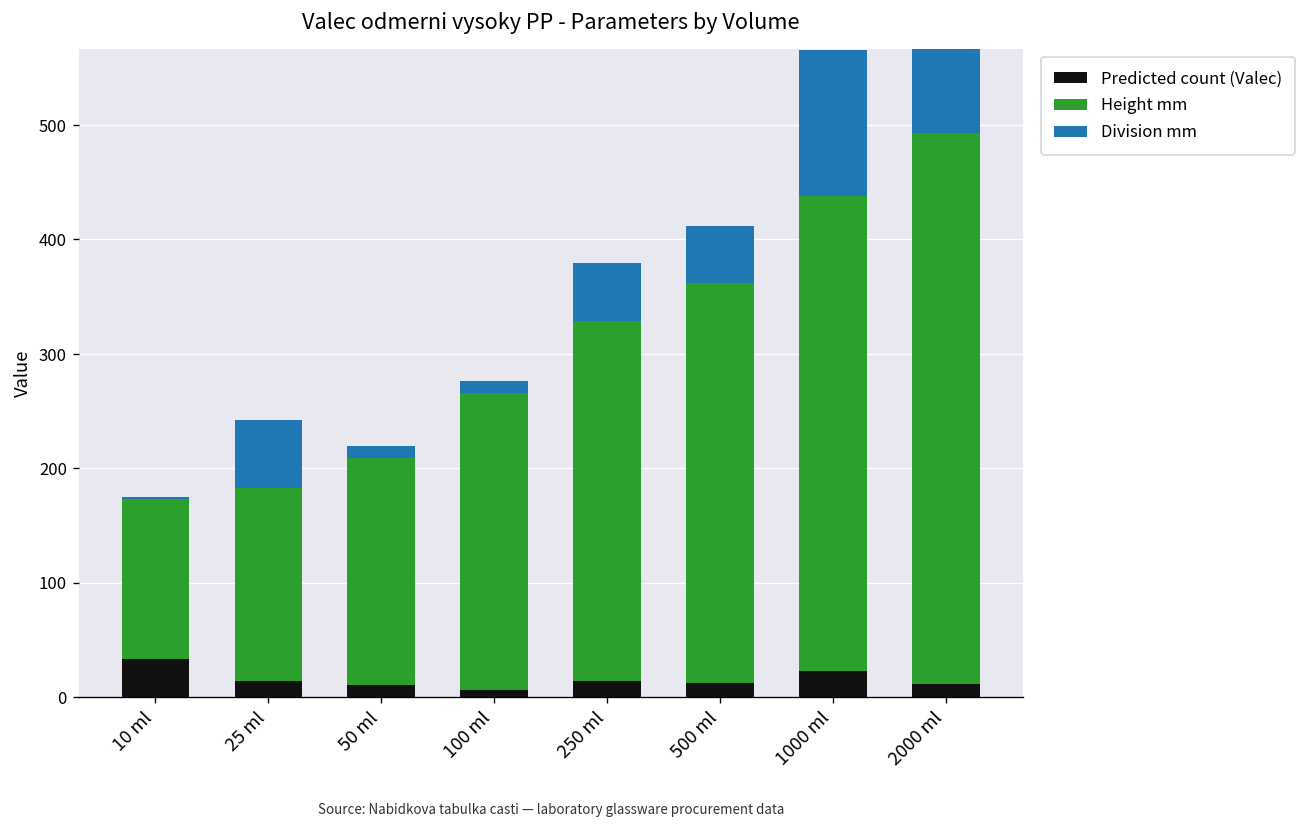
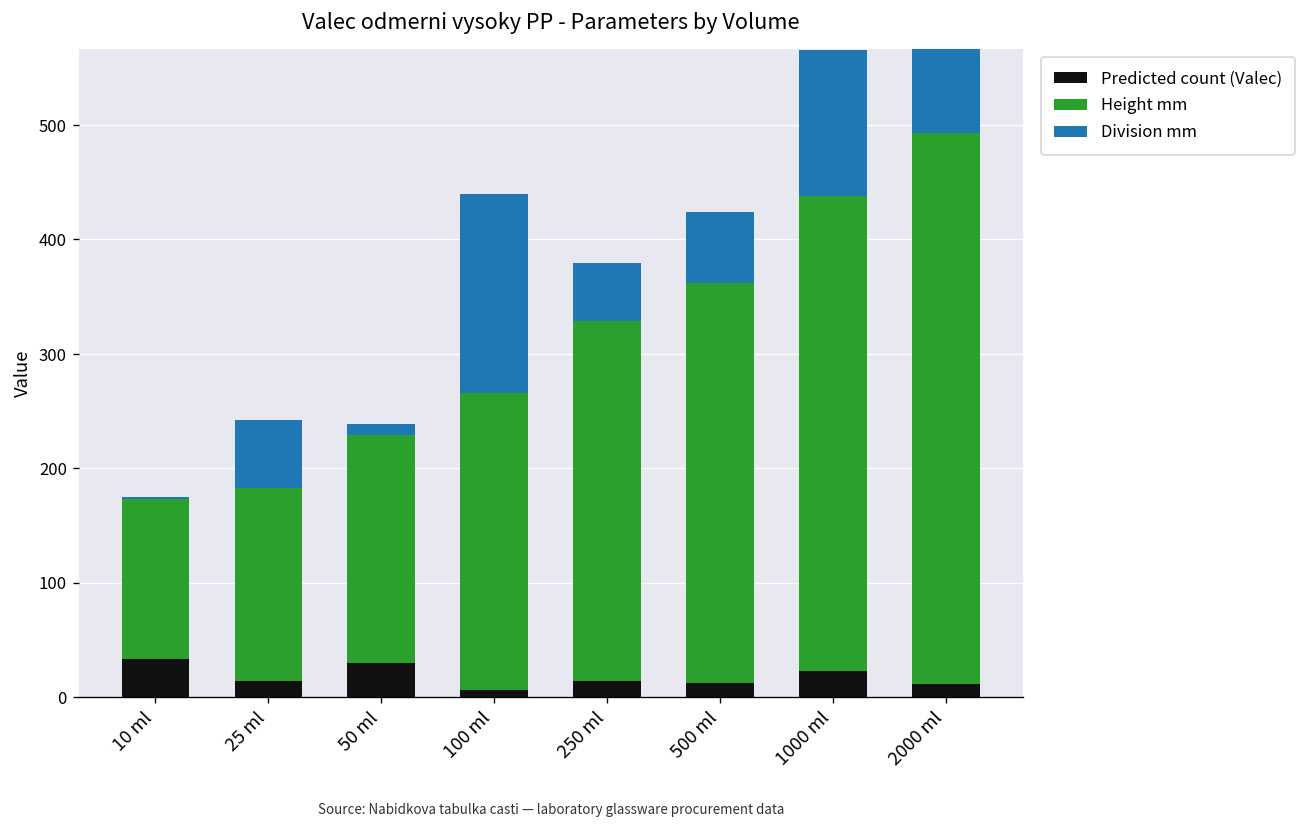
  {
    "Predicted count (Valec)": {
      "10 ml": 30,
      "25 ml": 10,
-     "50 ml": 10,
+     "50 ml": 30,
      "100 ml": 10,
      "250 ml": 10,
      "500 ml": 10,
      "1000 ml": 20,
      "2000 ml": 10
    },
    "Height mm": {
      "10 ml": 140,
      "25 ml": 170,
      "50 ml": 200,
      "100 ml": 260,
      "250 ml": 320,
      "500 ml": 350,
      "1000 ml": 420,
      "2000 ml": 480
    },
    "Division mm": {
      "25 ml": 60,
      "50 ml": 10,
-     "100 ml": 10,
+     "100 ml": 170,
      "250 ml": 50,
-     "500 ml": 50,
+     "500 ml": 60,
      "1000 ml": 130
    }
  }
